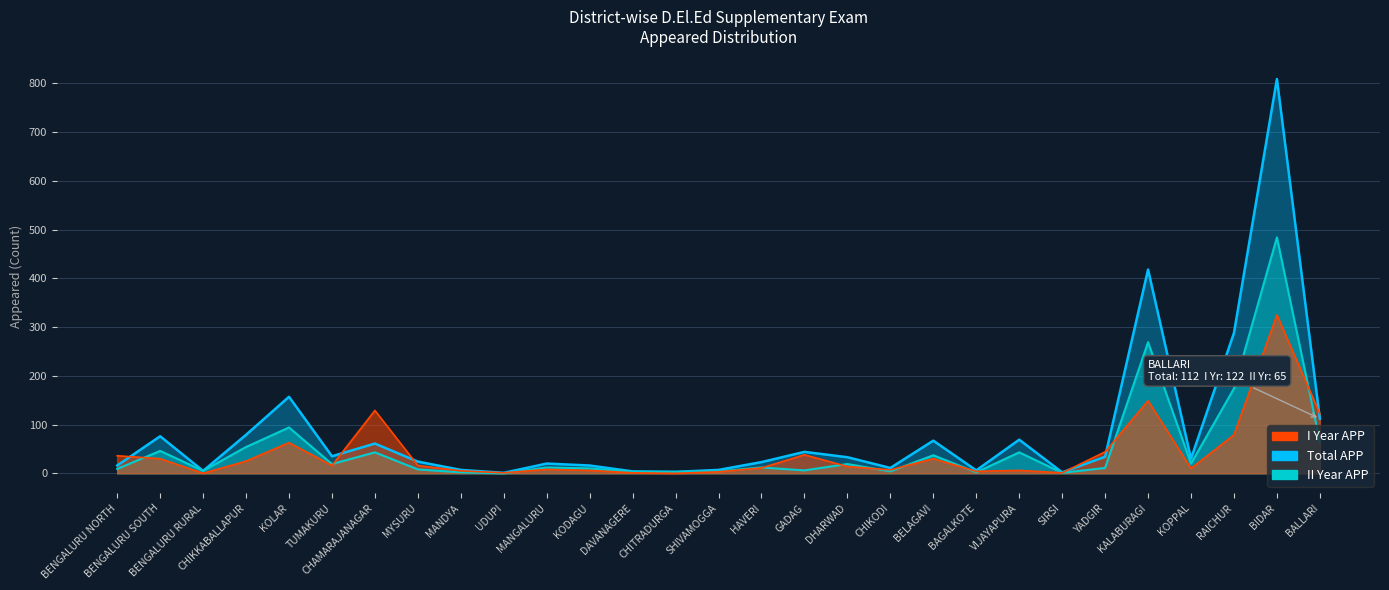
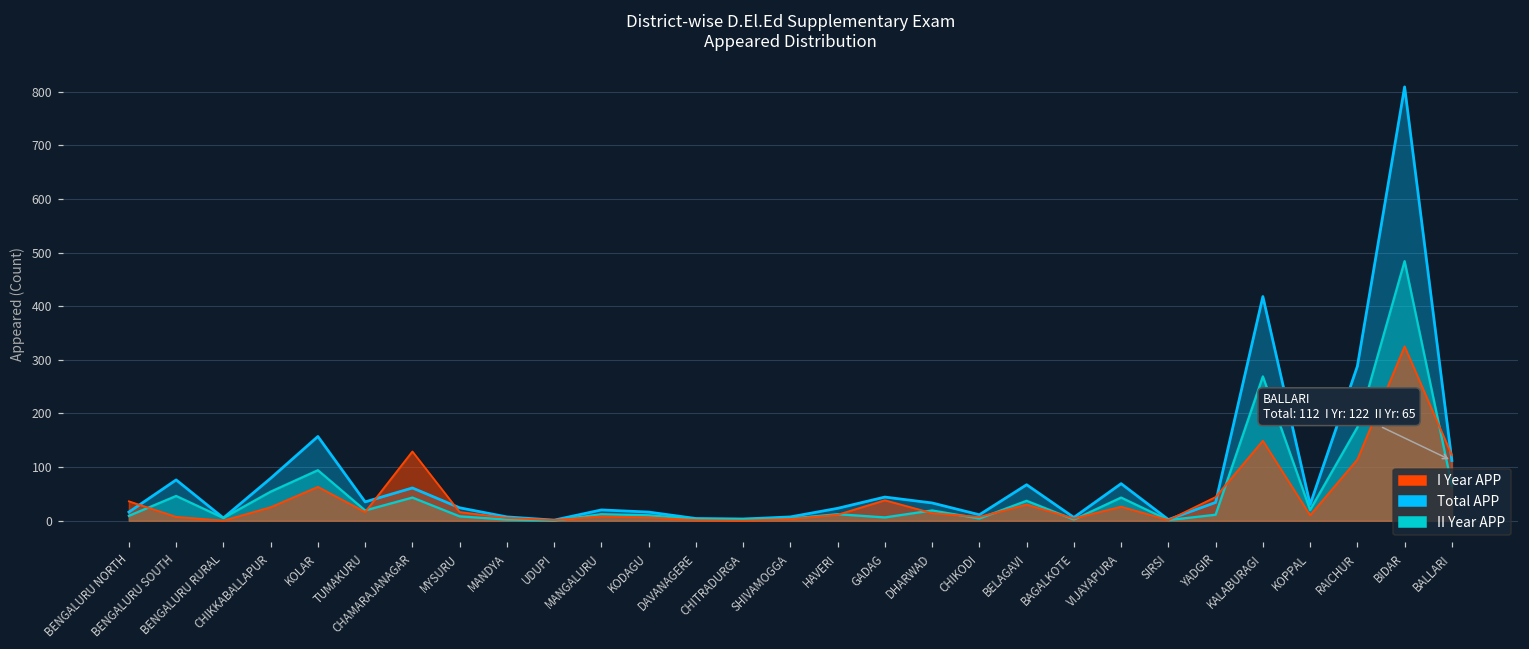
  {
    "I Year APP": {
      "BENGALURU NORTH": 40,
-     "BENGALURU SOUTH": 30,
+     "BENGALURU SOUTH": 10,
      "CHIKKABALLAPUR": 30,
      "KOLAR": 60,
      "CHAMARAJANAGAR": 130,
      "MYSURU": 20,
      "GADAG": 40,
      "BELAGAVI": 30,
-     "VIJAYAPURA": 10,
+     "VIJAYAPURA": 30,
      "YADGIR": 40,
      "KOPPAL": 10,
-     "RAICHUR": 80,
+     "RAICHUR": 110,
      "BIDAR": 330,
      "BALLARI": 120
    }
  }
